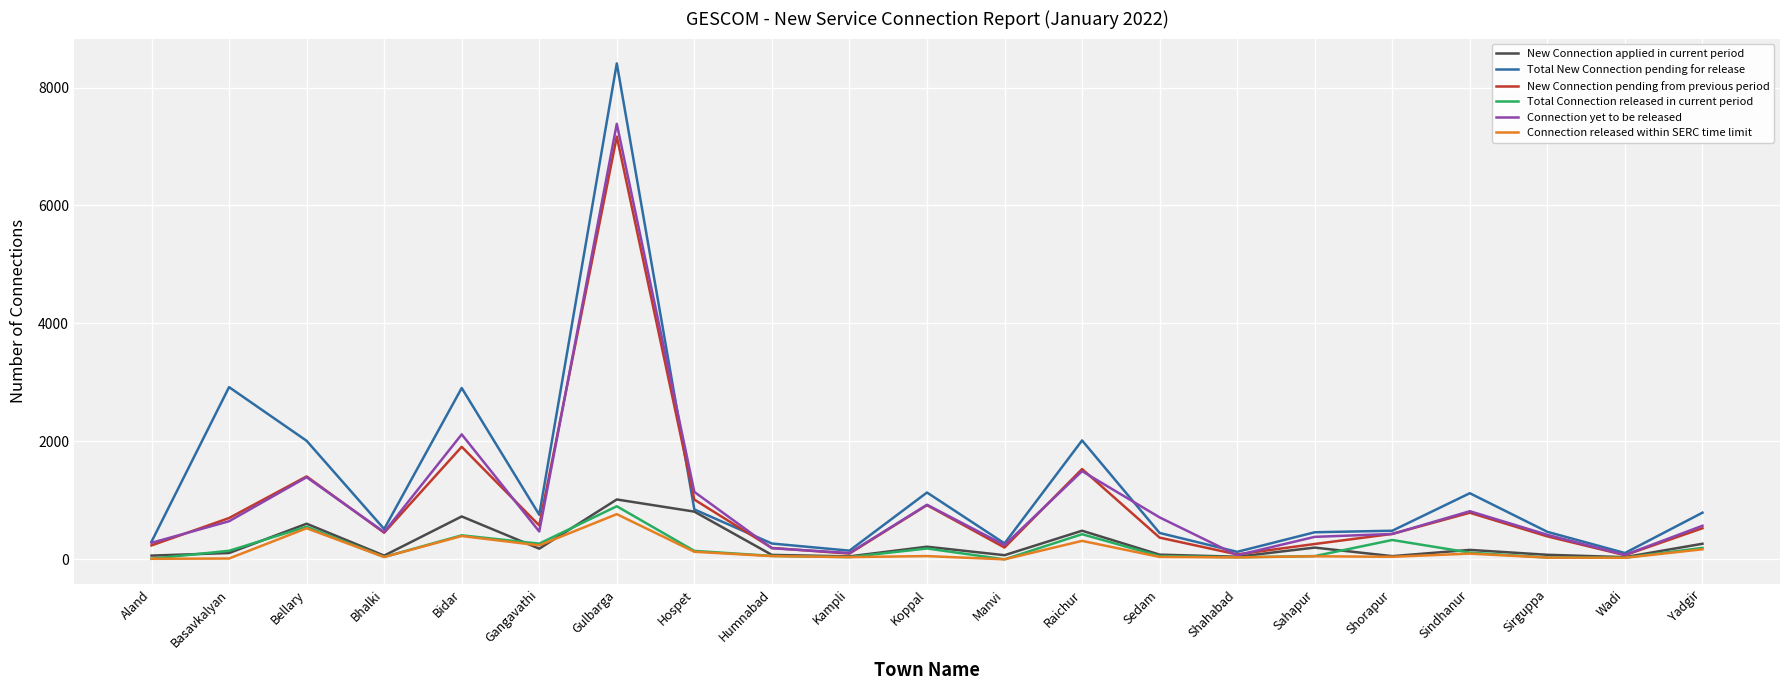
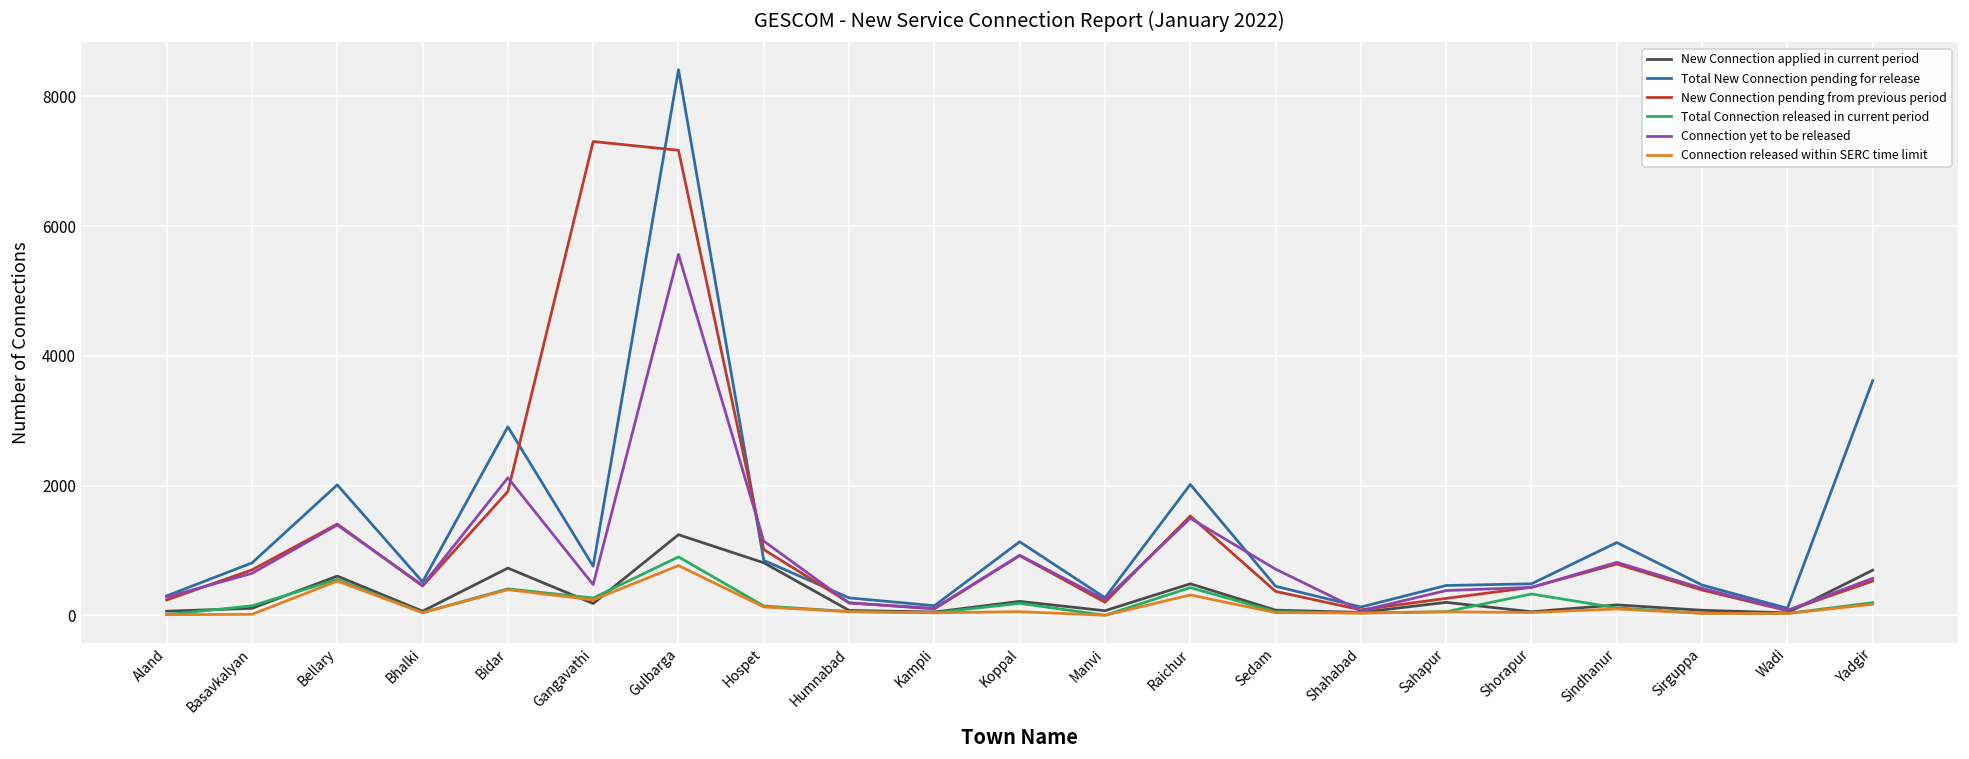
  {
    "New Connection applied in current period": {
      "Aland": 100,
      "Bellary": 600,
      "Bidar": 700,
      "Gangavathi": 200,
-     "Gulbarga": 1000,
+     "Gulbarga": 1200,
      "Manvi": 100,
      "Raichur": 500,
      "Sahapur": 200,
      "Sindhanur": 200,
      "Sirguppa": 100,
-     "Yadgir": 300
+     "Yadgir": 700
    },
    "Total New Connection pending for release": {
-     "Basavkalyan": 2900,
+     "Basavkalyan": 800,
      "Bellary": 2000,
      "Bhalki": 500,
      "Bidar": 2900,
      "Gangavathi": 800,
      "Gulbarga": 8400,
      "Humnabad": 300,
      "Koppal": 1100,
      "Raichur": 2000,
      "Sedam": 400,
      "Shahabad": 100,
      "Sahapur": 500,
      "Shorapur": 500,
      "Sindhanur": 1100,
      "Sirguppa": 500,
-     "Yadgir": 800
+     "Yadgir": 3600
    },
    "New Connection pending from previous period": {
      "Aland": 200,
      "Basavkalyan": 700,
      "Bidar": 1900,
-     "Gangavathi": 600,
+     "Gangavathi": 7300,
      "Gulbarga": 7200,
      "Hospet": 1000,
      "Sedam": 400,
      "Sahapur": 300
    },
    "Total Connection released in current period": {
      "Gulbarga": 900,
      "Raichur": 400,
      "Shorapur": 300
    },
    "Connection yet to be released": {
      "Basavkalyan": 600,
      "Bidar": 2100,
      "Gangavathi": 500,
-     "Gulbarga": 7400,
+     "Gulbarga": 5600,
      "Hospet": 1100,
      "Sedam": 700,
      "Sahapur": 400
    },
    "Connection released within SERC time limit": {
      "Basavkalyan": 0,
      "Gulbarga": 800,
      "Koppal": 100,
      "Raichur": 300
    }
  }
